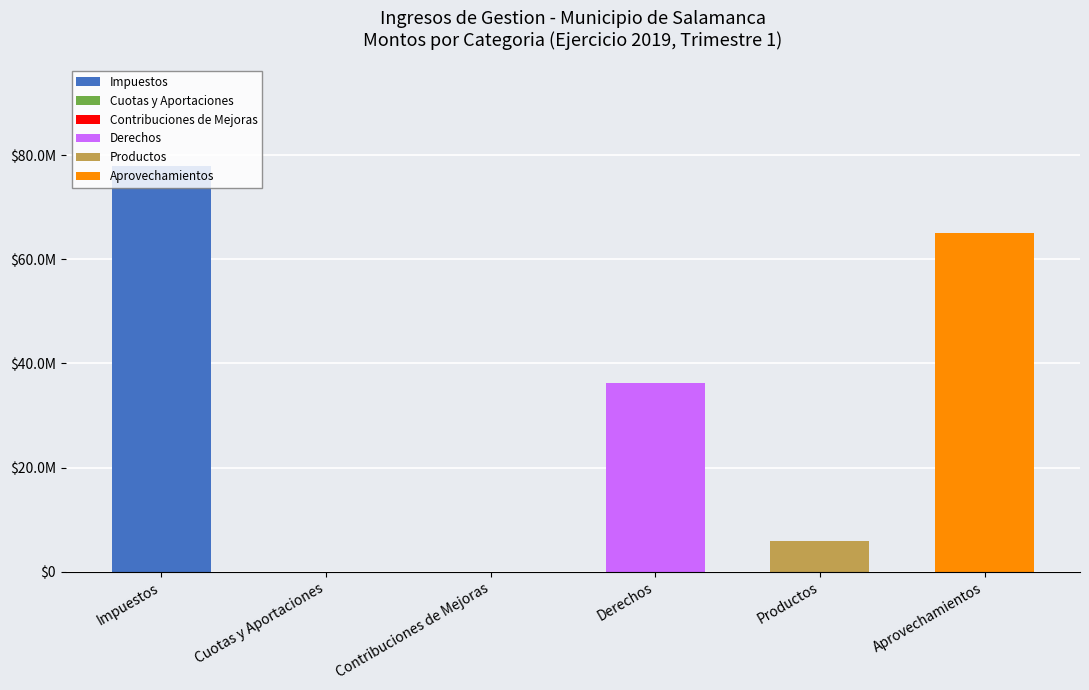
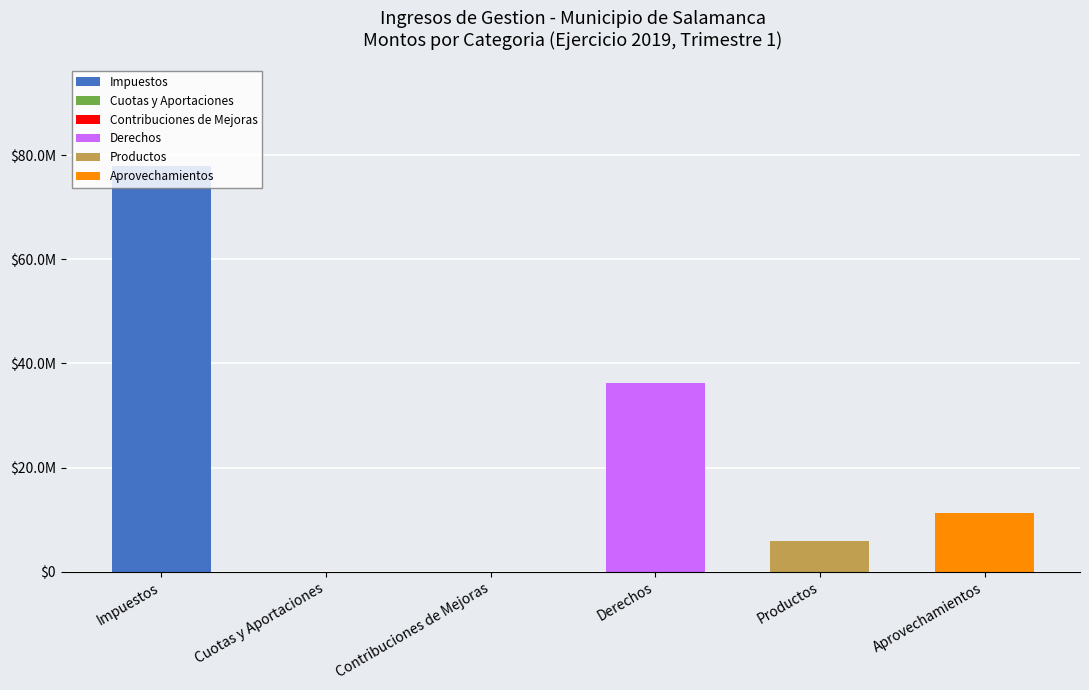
  {
    "Contribuciones de Mejoras": {
      "Cuotas y Aportaciones": "$0",
      "Contribuciones de Mejoras": "$0",
      "Derechos": "$0",
      "Productos": "$0",
      "Aprovechamientos": "$0"
    },
    "Aprovechamientos": {
-     "Aprovechamientos": "$65000000"
+     "Aprovechamientos": "$11000000"
    }
  }
